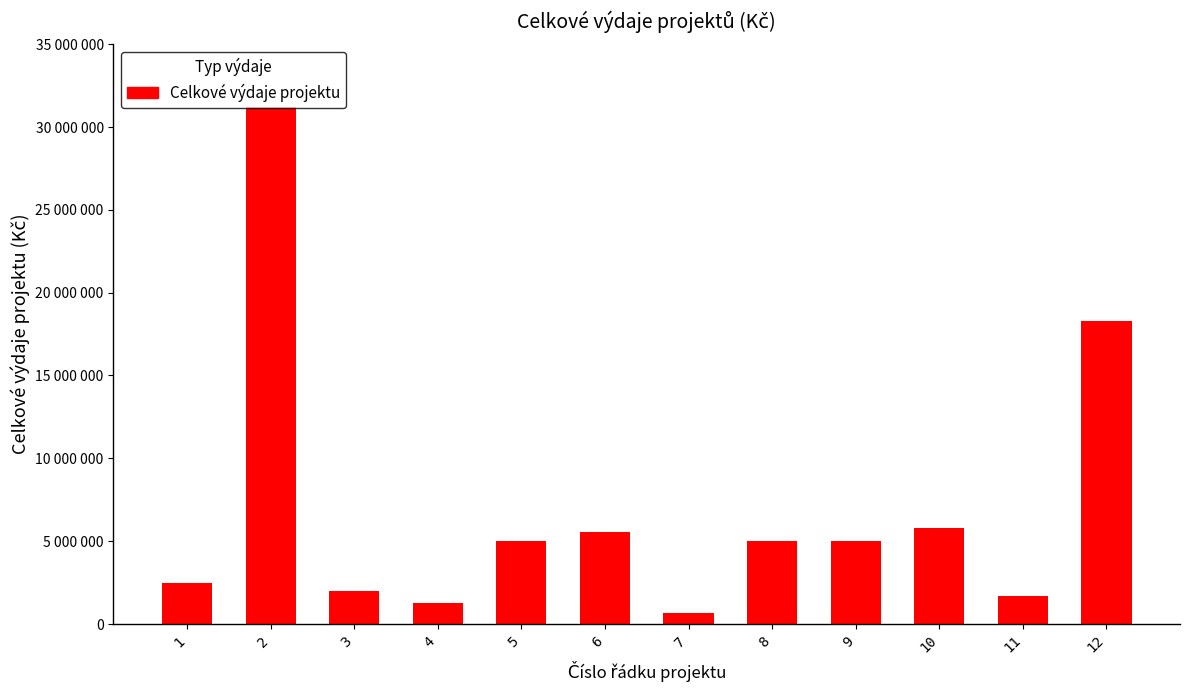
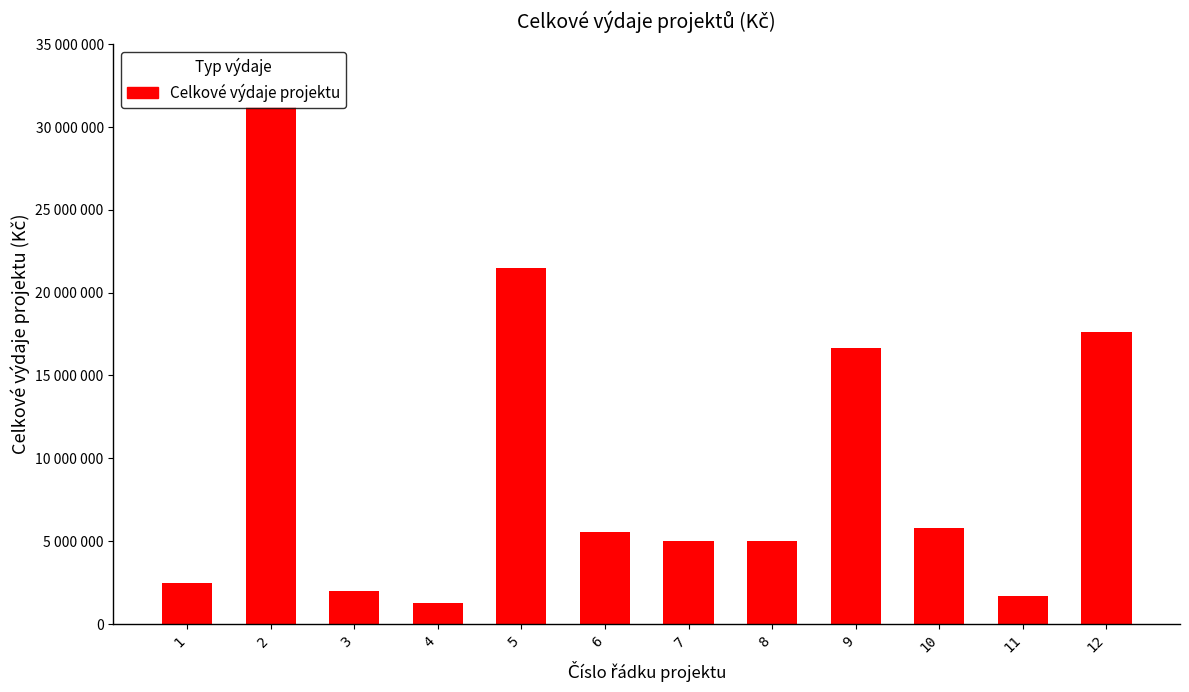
  {
    "1": 2500000,
    "3": 2000000,
    "4": 1200000,
-   "5": 5000000,
+   "5": 21500000,
    "6": 5500000,
-   "7": 700000,
+   "7": 5000000,
    "8": 5000000,
-   "9": 5000000,
+   "9": 16700000,
    "10": 5800000,
    "11": 1700000,
-   "12": 18300000
+   "12": 17600000
  }
